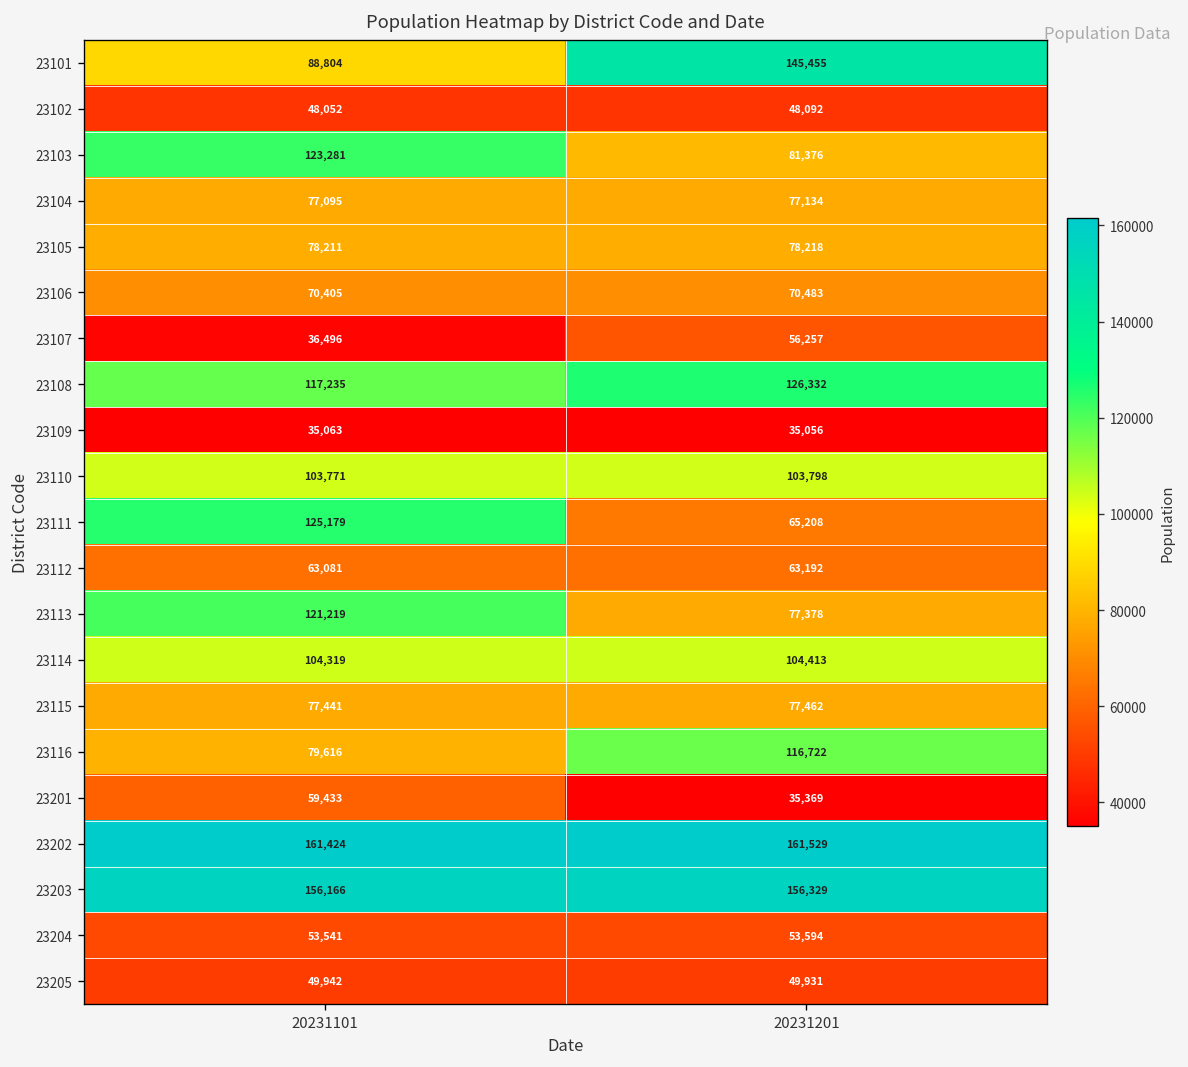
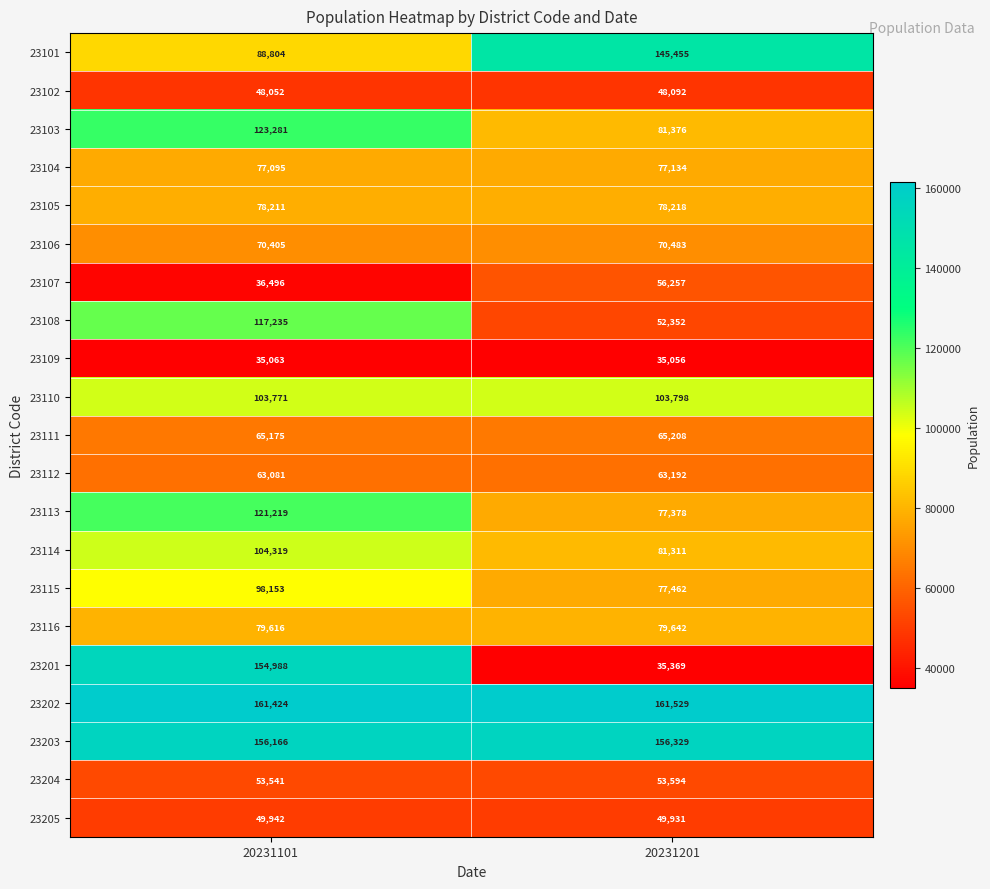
  {
    "23101": {
      "20231101": "88,804",
      "20231201": "145,455"
    },
    "23102": {
      "20231101": "48,052",
      "20231201": "48,092"
    },
    "23103": {
      "20231101": "123,281",
      "20231201": "81,376"
    },
    "23104": {
      "20231101": "77,095",
      "20231201": "77,134"
    },
    "23105": {
      "20231101": "78,211",
      "20231201": "78,218"
    },
    "23106": {
      "20231101": "70,405",
      "20231201": "70,483"
    },
    "23107": {
      "20231101": "36,496",
      "20231201": "56,257"
    },
    "23108": {
      "20231101": "117,235",
-     "20231201": "126,332"
+     "20231201": "52,352"
    },
    "23109": {
      "20231101": "35,063",
      "20231201": "35,056"
    },
    "23110": {
      "20231101": "103,771",
      "20231201": "103,798"
    },
    "23111": {
-     "20231101": "125,179",
+     "20231101": "65,175",
      "20231201": "65,208"
    },
    "23112": {
      "20231101": "63,081",
      "20231201": "63,192"
    },
    "23113": {
      "20231101": "121,219",
      "20231201": "77,378"
    },
    "23114": {
      "20231101": "104,319",
-     "20231201": "104,413"
+     "20231201": "81,311"
    },
    "23115": {
-     "20231101": "77,441",
+     "20231101": "98,153",
      "20231201": "77,462"
    },
    "23116": {
      "20231101": "79,616",
-     "20231201": "116,722"
+     "20231201": "79,642"
    },
    "23201": {
-     "20231101": "59,433",
+     "20231101": "154,988",
      "20231201": "35,369"
    },
    "23202": {
      "20231101": "161,424",
      "20231201": "161,529"
    },
    "23203": {
      "20231101": "156,166",
      "20231201": "156,329"
    },
    "23204": {
      "20231101": "53,541",
      "20231201": "53,594"
    },
    "23205": {
      "20231101": "49,942",
      "20231201": "49,931"
    }
  }
